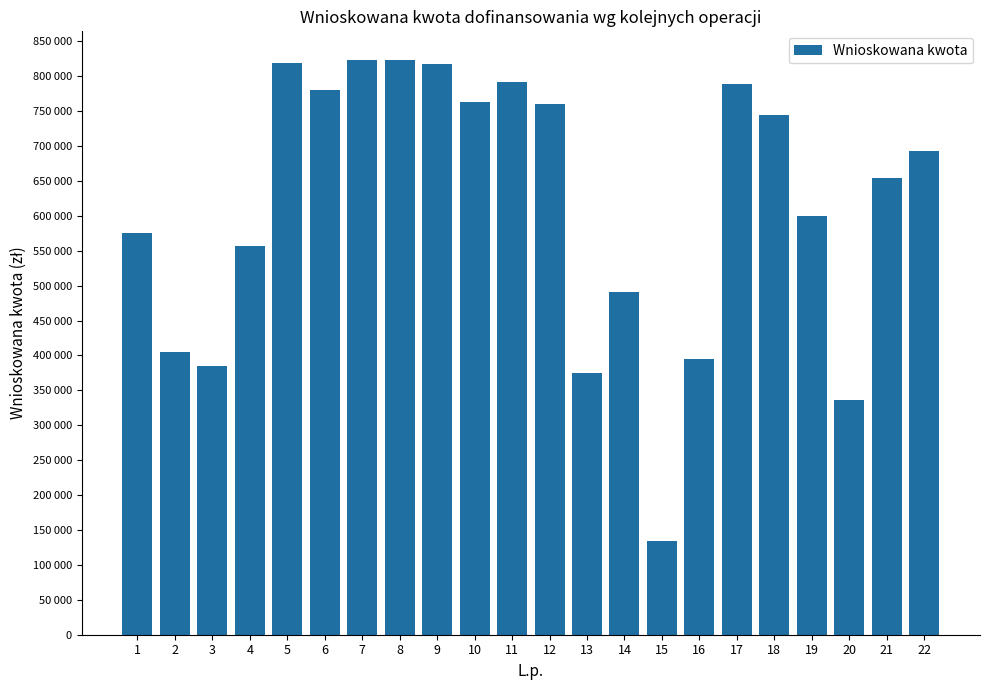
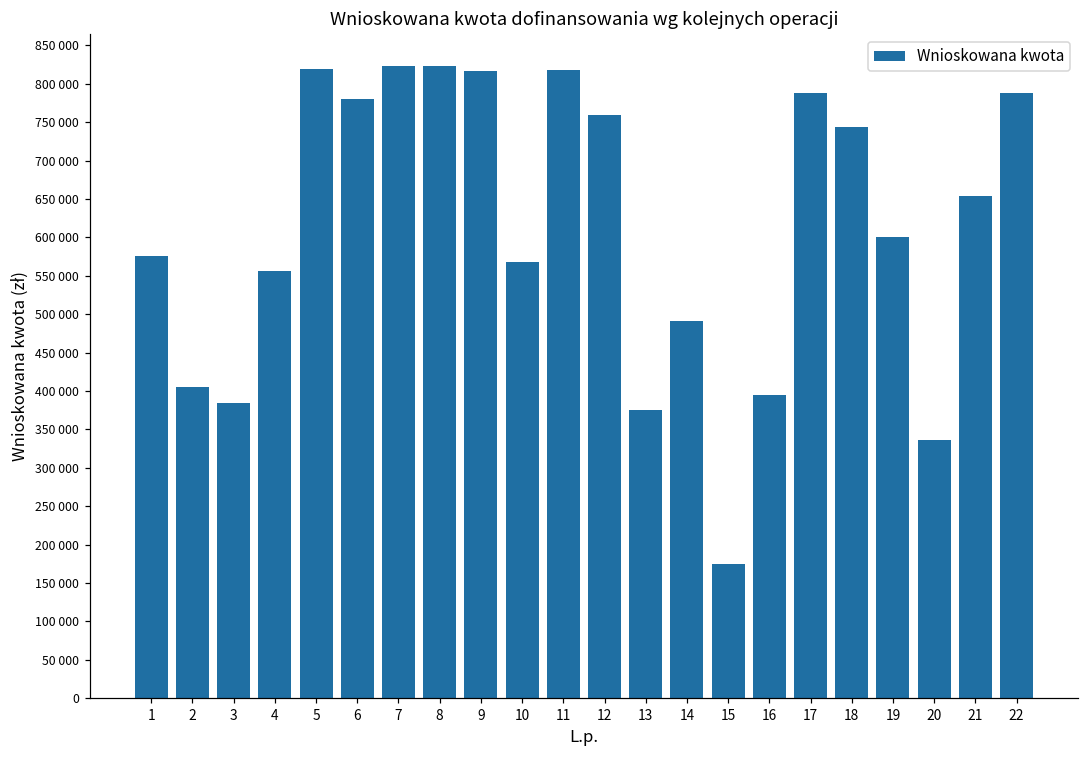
  {
    "1": 580000,
    "2": 410000,
    "3": 380000,
    "4": 560000,
    "5": 820000,
    "6": 780000,
    "7": 820000,
    "8": 820000,
    "9": 820000,
-   "10": 760000,
-   "11": 790000,
+   "10": 570000,
+   "11": 820000,
    "12": 760000,
    "13": 370000,
    "14": 490000,
-   "15": 130000,
+   "15": 170000,
    "16": 400000,
    "17": 790000,
    "18": 740000,
    "19": 600000,
    "20": 340000,
    "21": 650000,
-   "22": 690000
+   "22": 790000
  }
